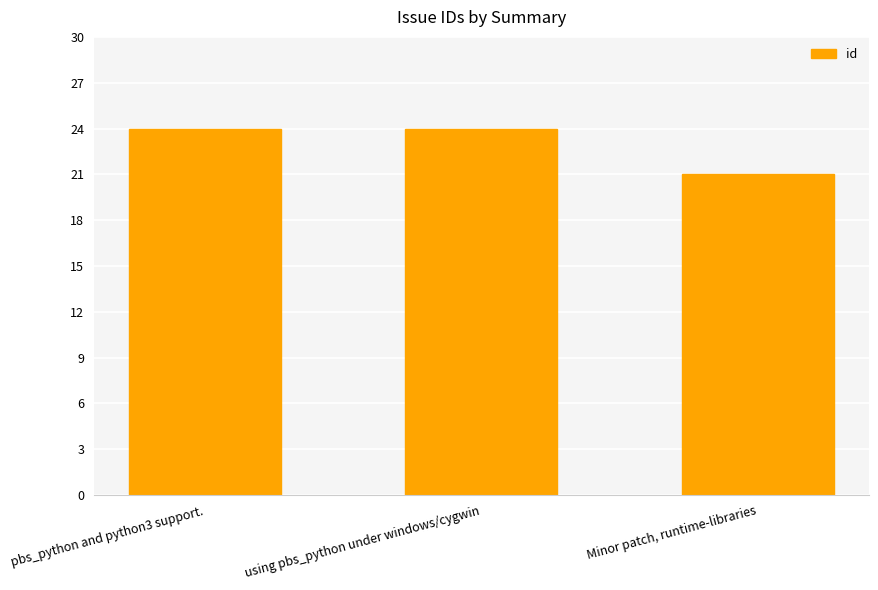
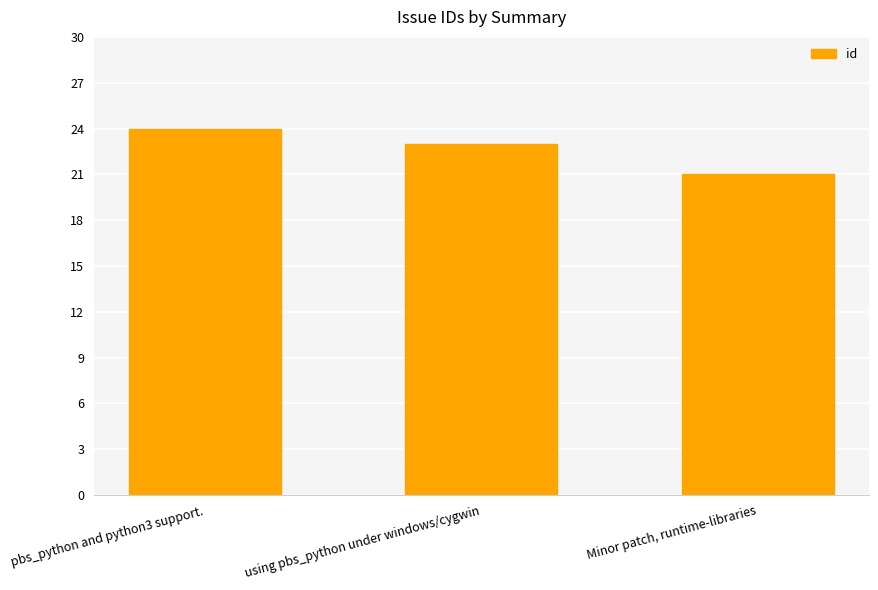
  {
    "pbs_python and python3 support.": 24,
-   "using pbs_python under windows/cygwin": 24,
+   "using pbs_python under windows/cygwin": 23,
    "Minor patch, runtime-libraries": 21
  }
